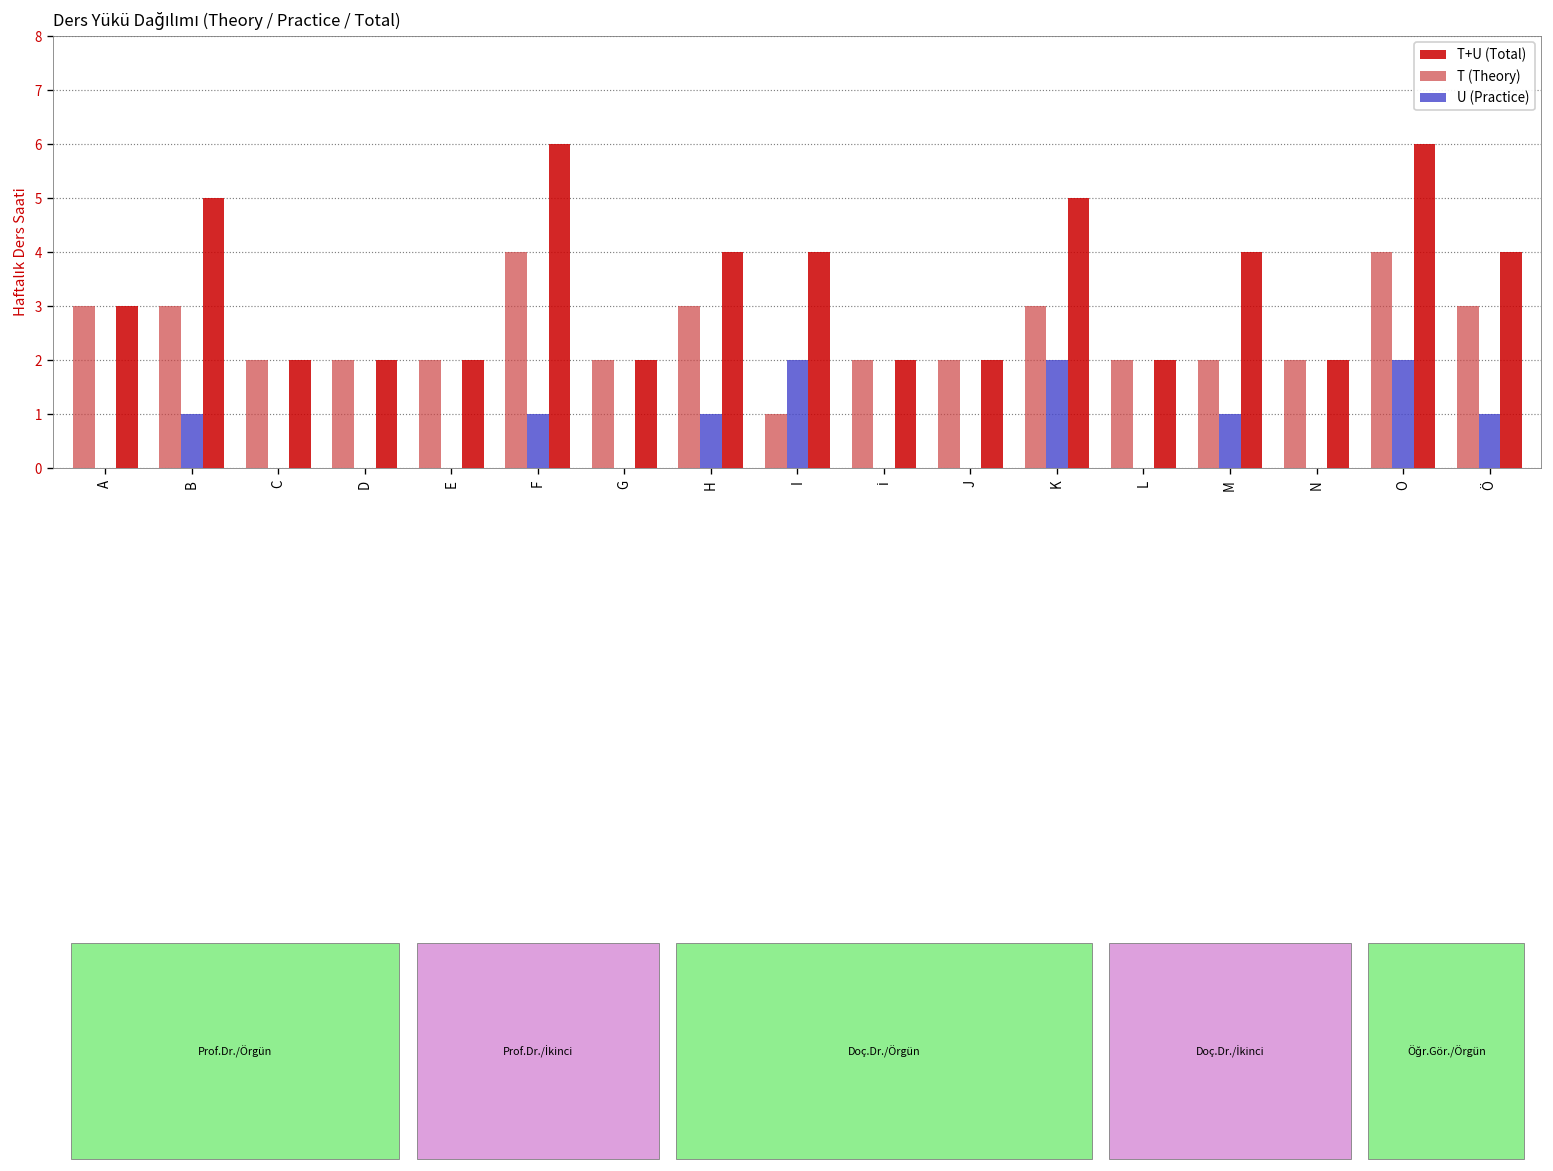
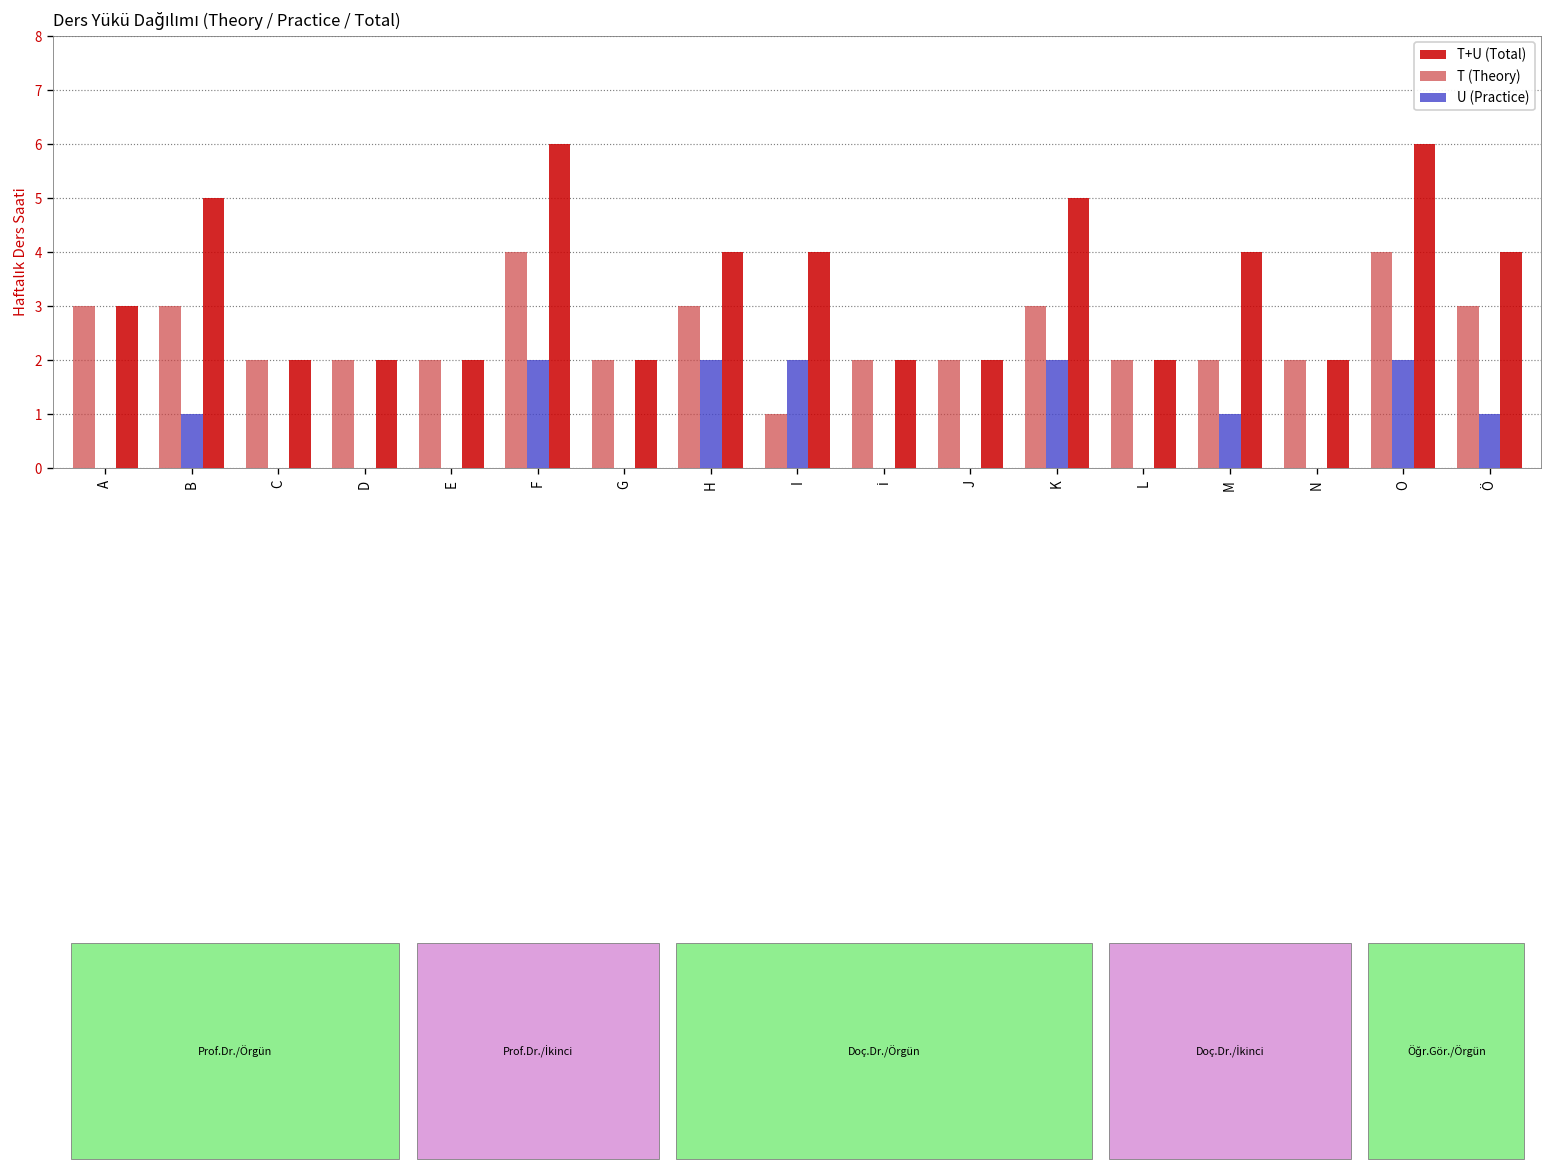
  {
    "U (Practice)": {
      "A": 0,
      "B": 1,
      "C": 0,
      "D": 0,
      "E": 0,
-     "F": 1,
+     "F": 2,
      "G": 0,
-     "H": 1,
+     "H": 2,
      "İ": 0,
      "J": 0,
      "K": 2,
      "L": 0,
      "M": 1,
      "N": 0,
      "O": 2,
      "Ö": 1
    }
  }
